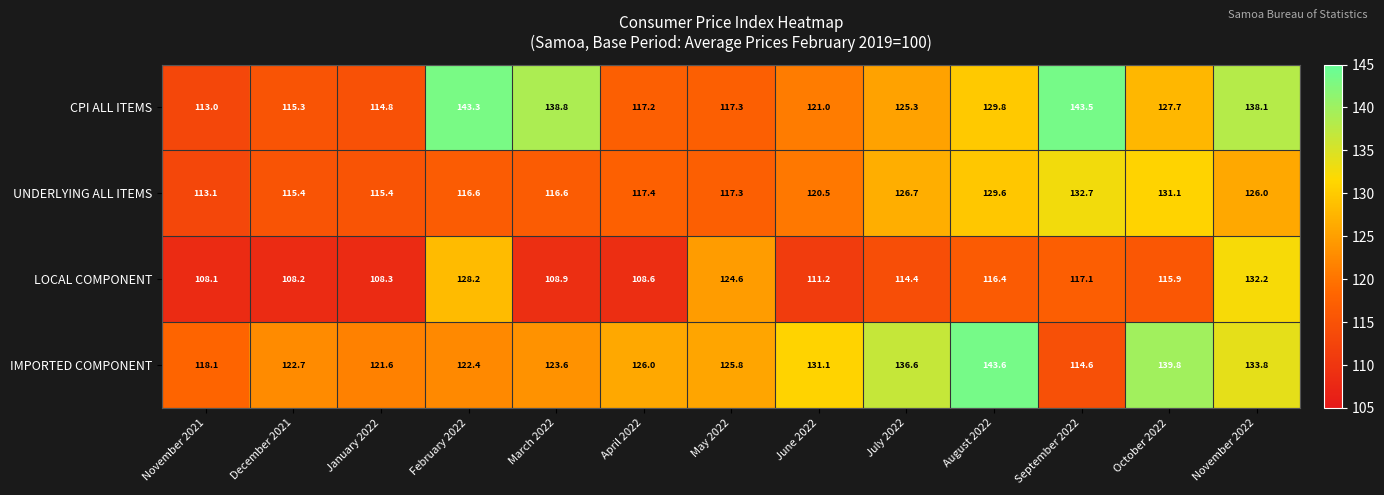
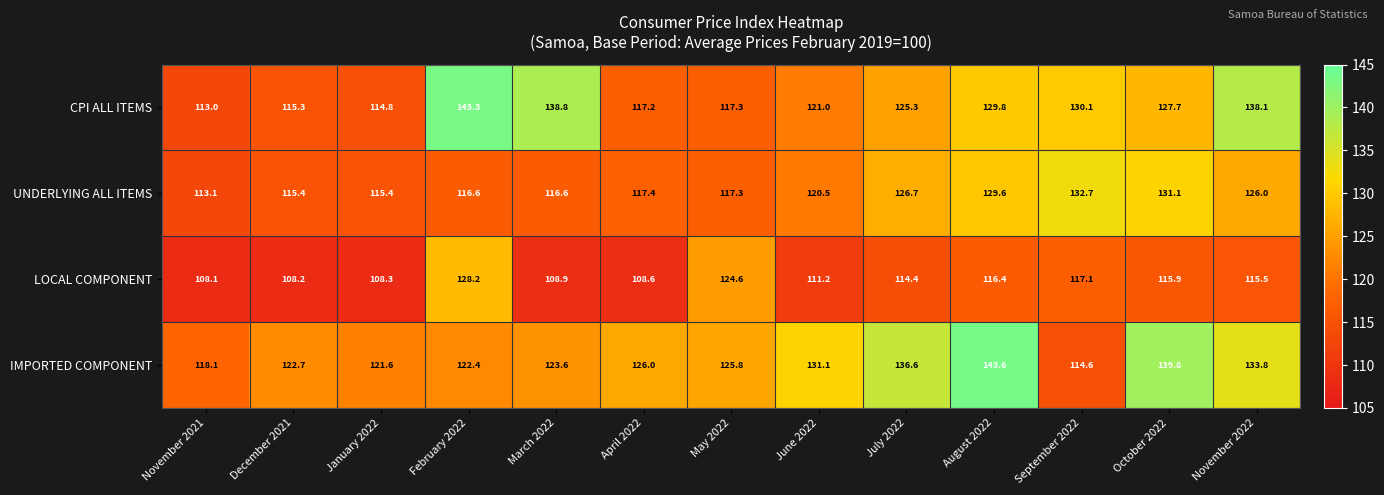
  {
    "CPI ALL ITEMS": {
      "November 2021": 113.0,
      "December 2021": 115.3,
      "January 2022": 114.8,
      "February 2022": 143.3,
      "March 2022": 138.8,
      "April 2022": 117.2,
      "May 2022": 117.3,
      "June 2022": 121.0,
      "July 2022": 125.3,
      "August 2022": 129.8,
-     "September 2022": 143.5,
+     "September 2022": 130.1,
      "October 2022": 127.7,
      "November 2022": 138.1
    },
    "UNDERLYING ALL ITEMS": {
      "November 2021": 113.1,
      "December 2021": 115.4,
      "January 2022": 115.4,
      "February 2022": 116.6,
      "March 2022": 116.6,
      "April 2022": 117.4,
      "May 2022": 117.3,
      "June 2022": 120.5,
      "July 2022": 126.7,
      "August 2022": 129.6,
      "September 2022": 132.7,
      "October 2022": 131.1,
      "November 2022": 126.0
    },
    "LOCAL COMPONENT": {
      "November 2021": 108.1,
      "December 2021": 108.2,
      "January 2022": 108.3,
      "February 2022": 128.2,
      "March 2022": 108.9,
      "April 2022": 108.6,
      "May 2022": 124.6,
      "June 2022": 111.2,
      "July 2022": 114.4,
      "August 2022": 116.4,
      "September 2022": 117.1,
      "October 2022": 115.9,
-     "November 2022": 132.2
+     "November 2022": 115.5
    },
    "IMPORTED COMPONENT": {
      "November 2021": 118.1,
      "December 2021": 122.7,
      "January 2022": 121.6,
      "February 2022": 122.4,
      "March 2022": 123.6,
      "April 2022": 126.0,
      "May 2022": 125.8,
      "June 2022": 131.1,
      "July 2022": 136.6,
      "August 2022": 143.6,
      "September 2022": 114.6,
      "October 2022": 139.8,
      "November 2022": 133.8
    }
  }
